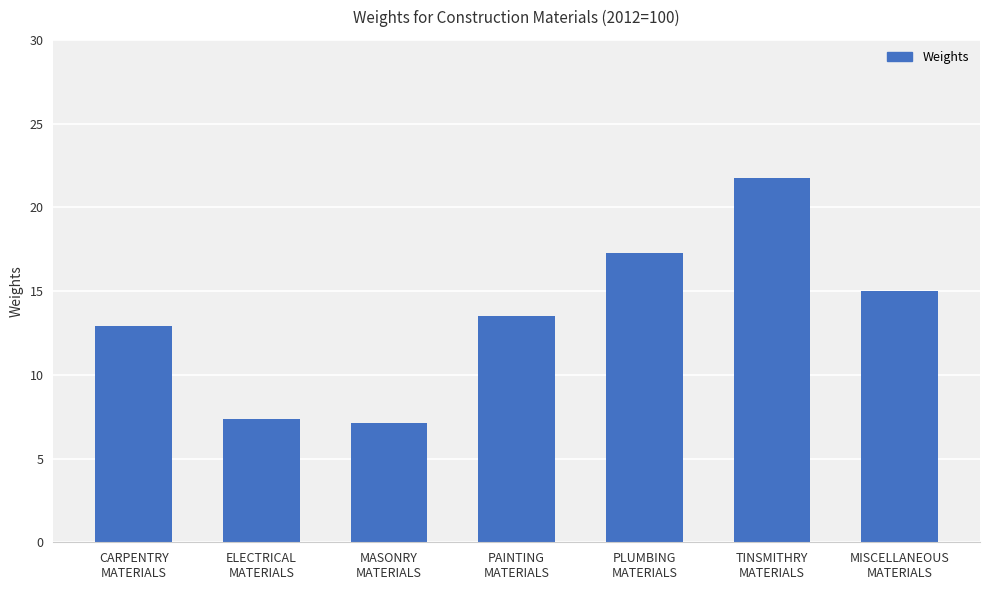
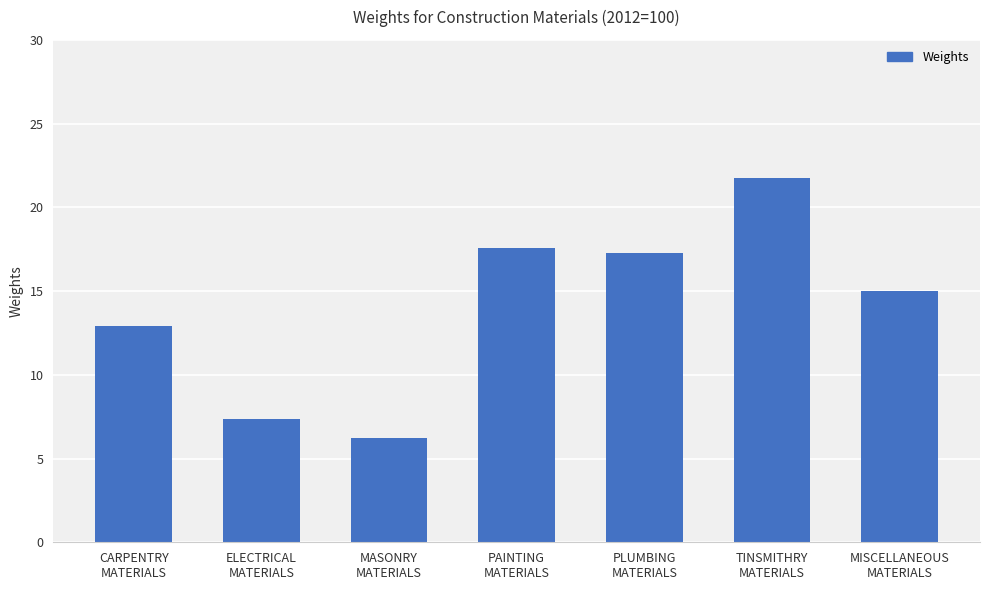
  {
    "CARPENTRY MATERIALS": 12.9,
    "ELECTRICAL MATERIALS": 7.4,
-   "MASONRY MATERIALS": 7.1,
-   "PAINTING MATERIALS": 13.5,
+   "MASONRY MATERIALS": 6.2,
+   "PAINTING MATERIALS": 17.6,
    "PLUMBING MATERIALS": 17.3,
    "TINSMITHRY MATERIALS": 21.8,
    "MISCELLANEOUS MATERIALS": 15.0
  }
